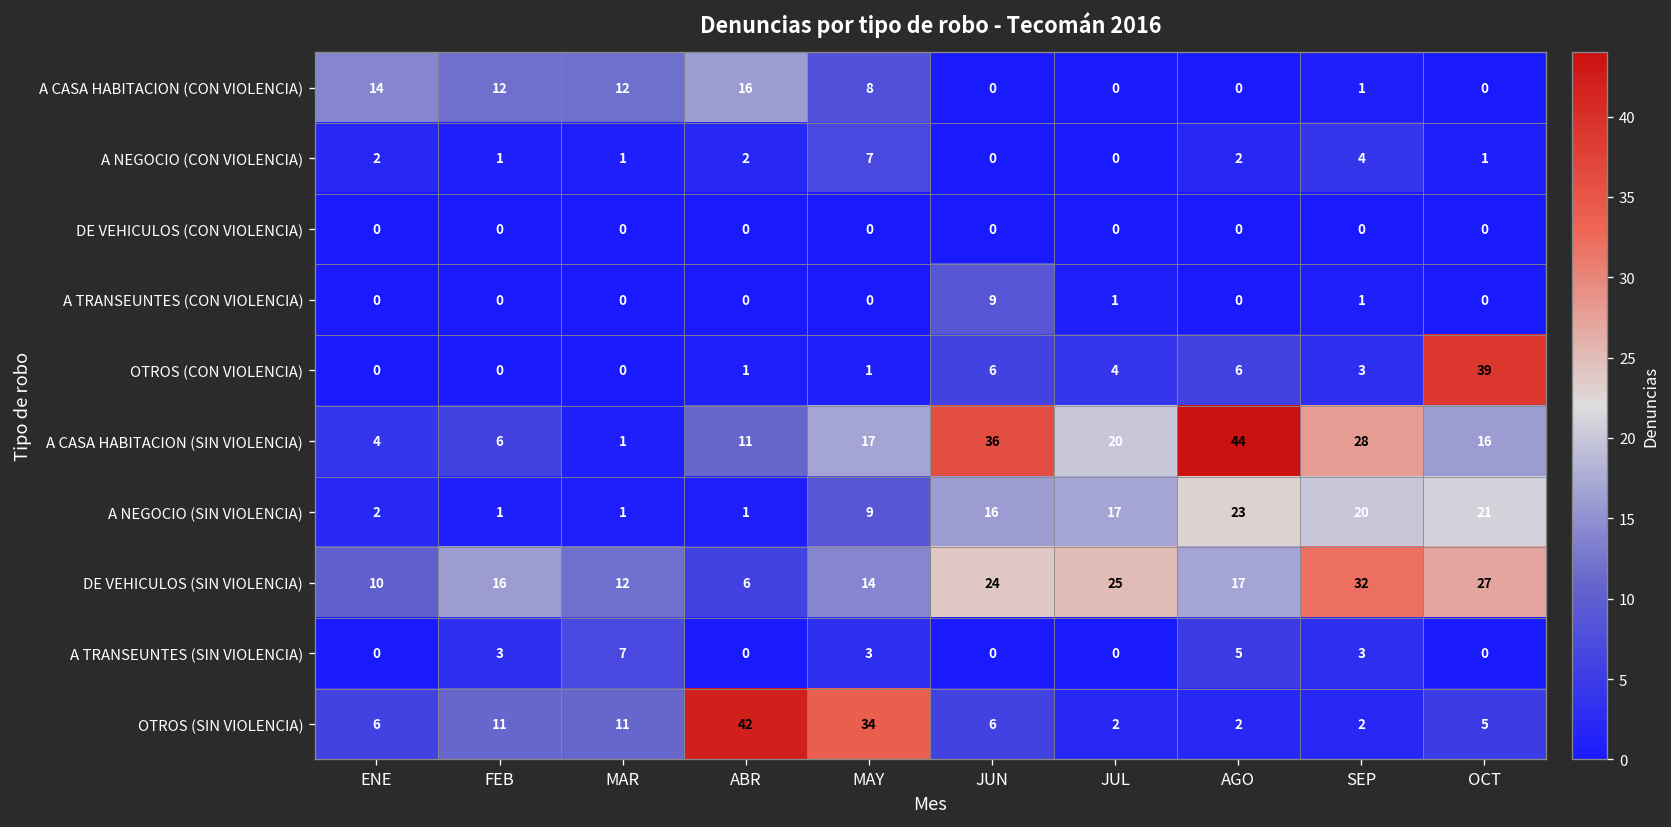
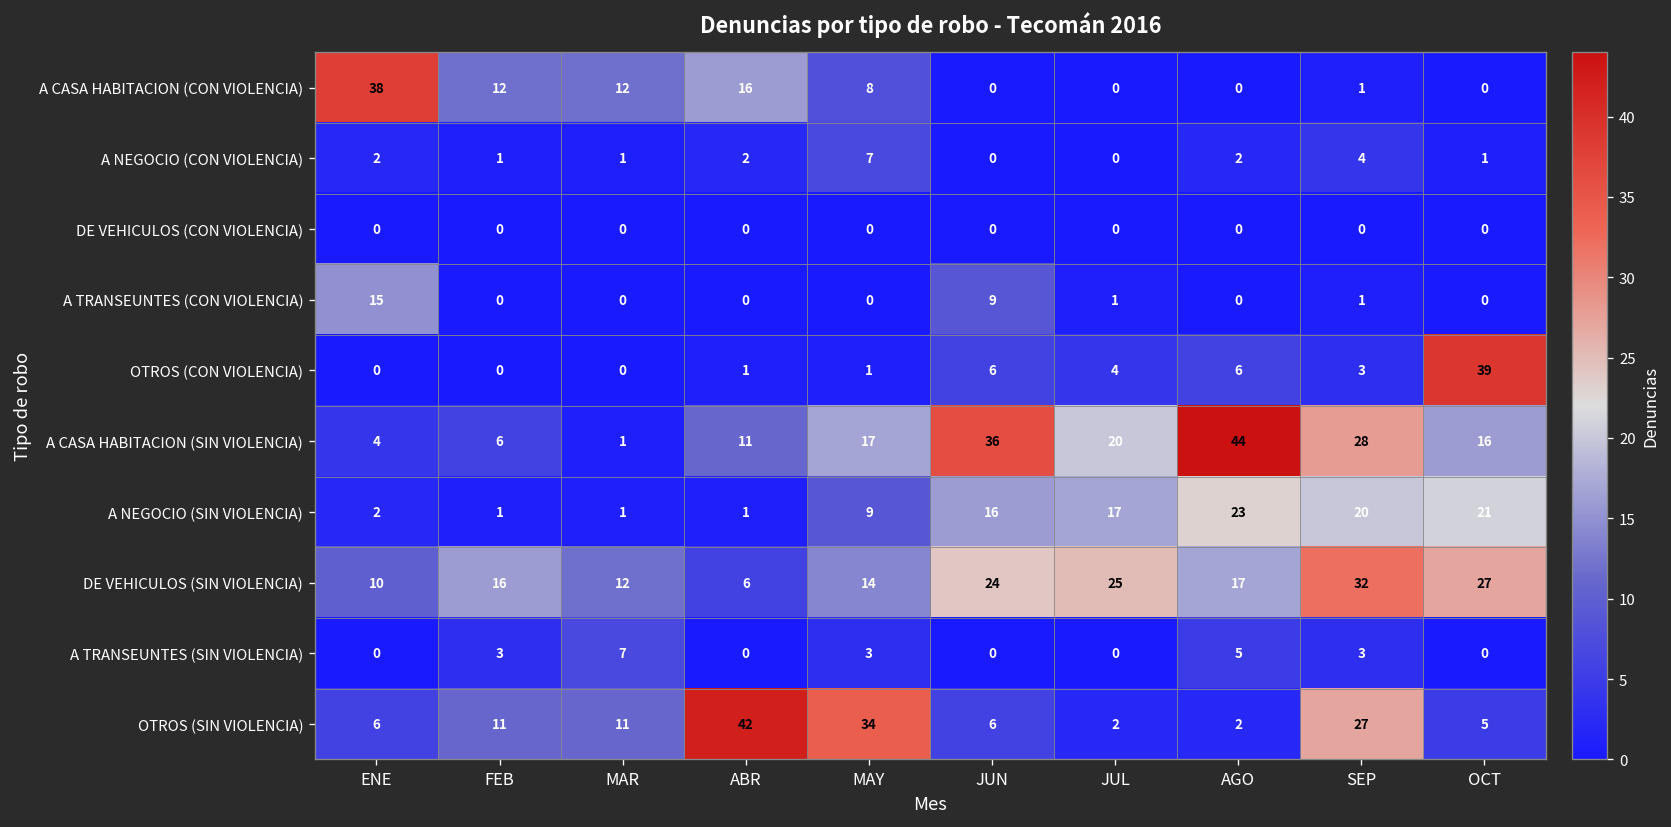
  {
    "A CASA HABITACION (CON VIOLENCIA)": {
-     "ENE": 14,
+     "ENE": 38,
      "FEB": 12,
      "MAR": 12,
      "ABR": 16,
      "MAY": 8,
      "JUN": 0,
      "JUL": 0,
      "AGO": 0,
      "SEP": 1,
      "OCT": 0
    },
    "A NEGOCIO (CON VIOLENCIA)": {
      "ENE": 2,
      "FEB": 1,
      "MAR": 1,
      "ABR": 2,
      "MAY": 7,
      "JUN": 0,
      "JUL": 0,
      "AGO": 2,
      "SEP": 4,
      "OCT": 1
    },
    "DE VEHICULOS (CON VIOLENCIA)": {
      "ENE": 0,
      "FEB": 0,
      "MAR": 0,
      "ABR": 0,
      "MAY": 0,
      "JUN": 0,
      "JUL": 0,
      "AGO": 0,
      "SEP": 0,
      "OCT": 0
    },
    "A TRANSEUNTES (CON VIOLENCIA)": {
-     "ENE": 0,
+     "ENE": 15,
      "FEB": 0,
      "MAR": 0,
      "ABR": 0,
      "MAY": 0,
      "JUN": 9,
      "JUL": 1,
      "AGO": 0,
      "SEP": 1,
      "OCT": 0
    },
    "OTROS (CON VIOLENCIA)": {
      "ENE": 0,
      "FEB": 0,
      "MAR": 0,
      "ABR": 1,
      "MAY": 1,
      "JUN": 6,
      "JUL": 4,
      "AGO": 6,
      "SEP": 3,
      "OCT": 39
    },
    "A CASA HABITACION (SIN VIOLENCIA)": {
      "ENE": 4,
      "FEB": 6,
      "MAR": 1,
      "ABR": 11,
      "MAY": 17,
      "JUN": 36,
      "JUL": 20,
      "AGO": 44,
      "SEP": 28,
      "OCT": 16
    },
    "A NEGOCIO (SIN VIOLENCIA)": {
      "ENE": 2,
      "FEB": 1,
      "MAR": 1,
      "ABR": 1,
      "MAY": 9,
      "JUN": 16,
      "JUL": 17,
      "AGO": 23,
      "SEP": 20
    },
    "DE VEHICULOS (SIN VIOLENCIA)": {
      "ENE": 10,
      "FEB": 16,
      "MAR": 12,
      "ABR": 6,
      "MAY": 14,
      "JUN": 24,
      "JUL": 25,
      "AGO": 17,
      "SEP": 32,
      "OCT": 27
    },
    "A TRANSEUNTES (SIN VIOLENCIA)": {
      "ENE": 0,
      "FEB": 3,
      "MAR": 7,
      "ABR": 0,
      "MAY": 3,
      "JUN": 0,
      "JUL": 0,
      "AGO": 5,
      "SEP": 3,
      "OCT": 0
    },
    "OTROS (SIN VIOLENCIA)": {
      "ENE": 6,
      "FEB": 11,
      "MAR": 11,
      "ABR": 42,
      "MAY": 34,
      "JUN": 6,
      "JUL": 2,
      "AGO": 2,
-     "SEP": 2,
+     "SEP": 27,
      "OCT": 5
    }
  }
